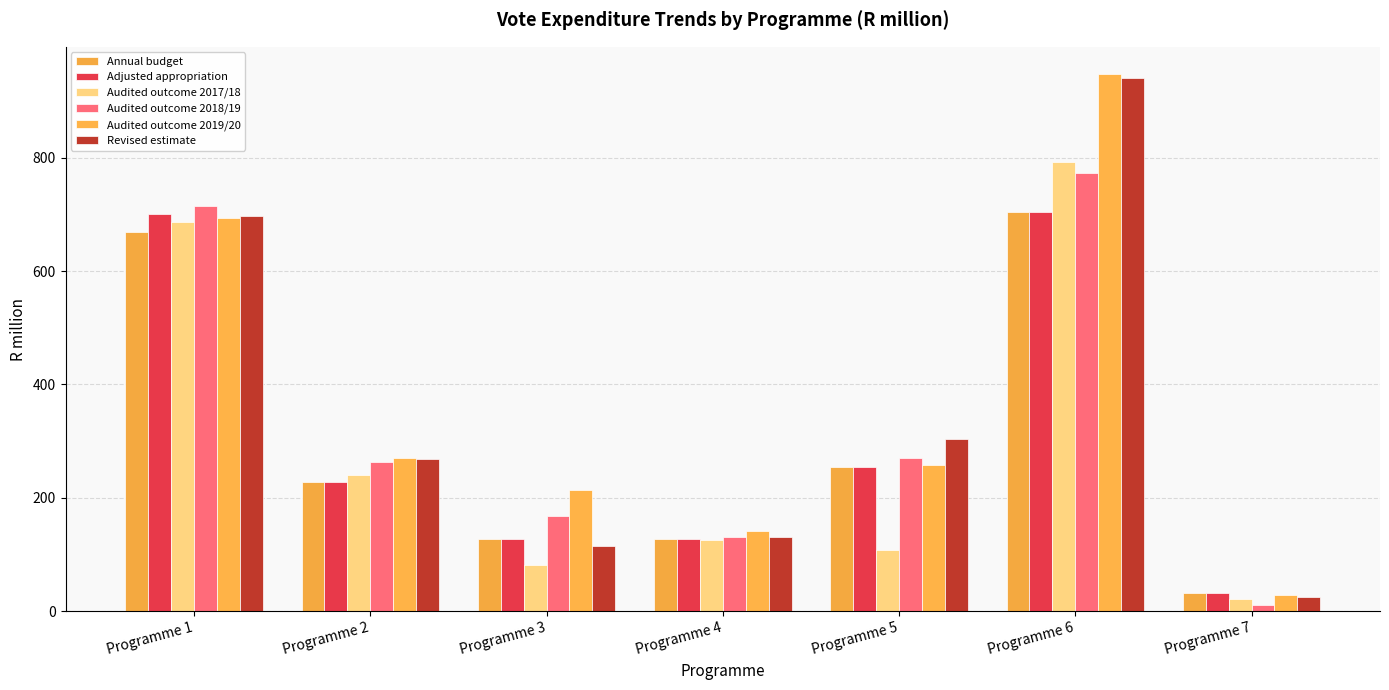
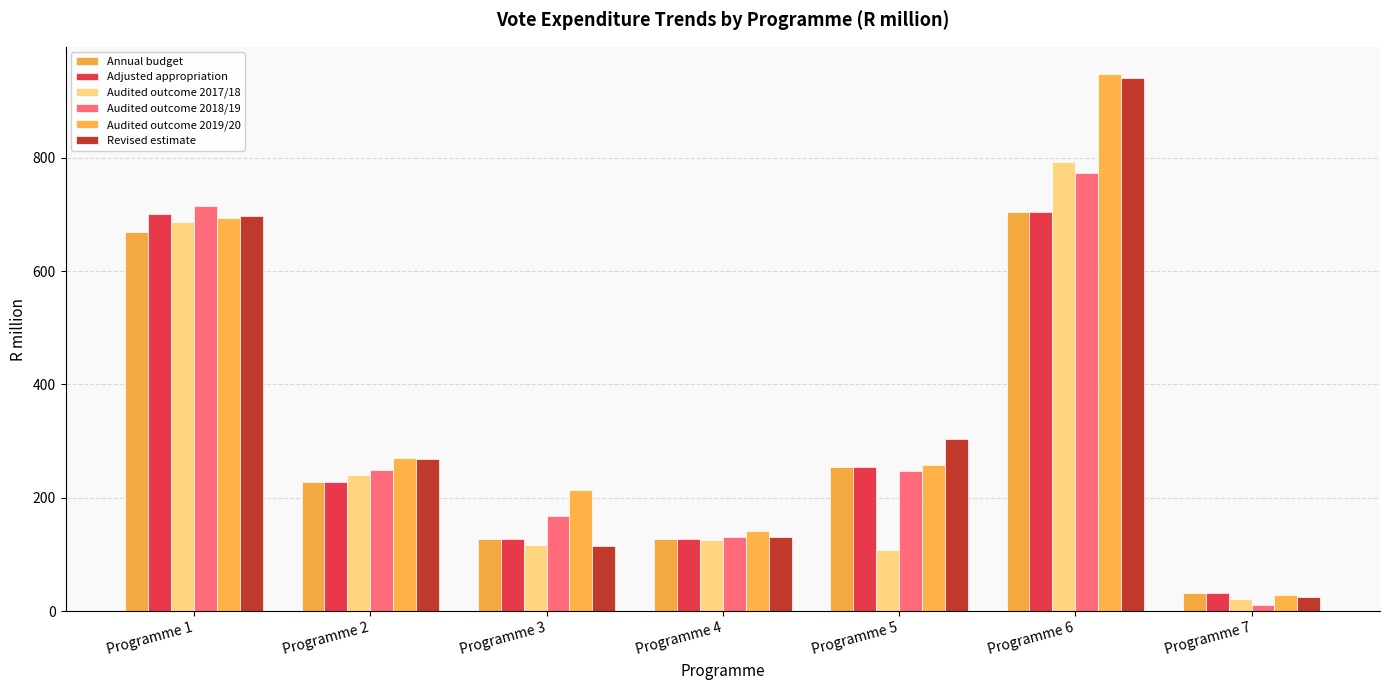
  {
    "Audited outcome 2017/18": {
      "Programme 1": 690,
      "Programme 2": 240,
-     "Programme 3": 80,
+     "Programme 3": 120,
      "Programme 4": 130,
      "Programme 5": 110,
      "Programme 6": 790,
      "Programme 7": 20
    },
    "Audited outcome 2018/19": {
      "Programme 1": 720,
-     "Programme 2": 260,
+     "Programme 2": 250,
      "Programme 3": 170,
      "Programme 4": 130,
-     "Programme 5": 270,
+     "Programme 5": 250,
      "Programme 6": 770,
      "Programme 7": 10
    }
  }
